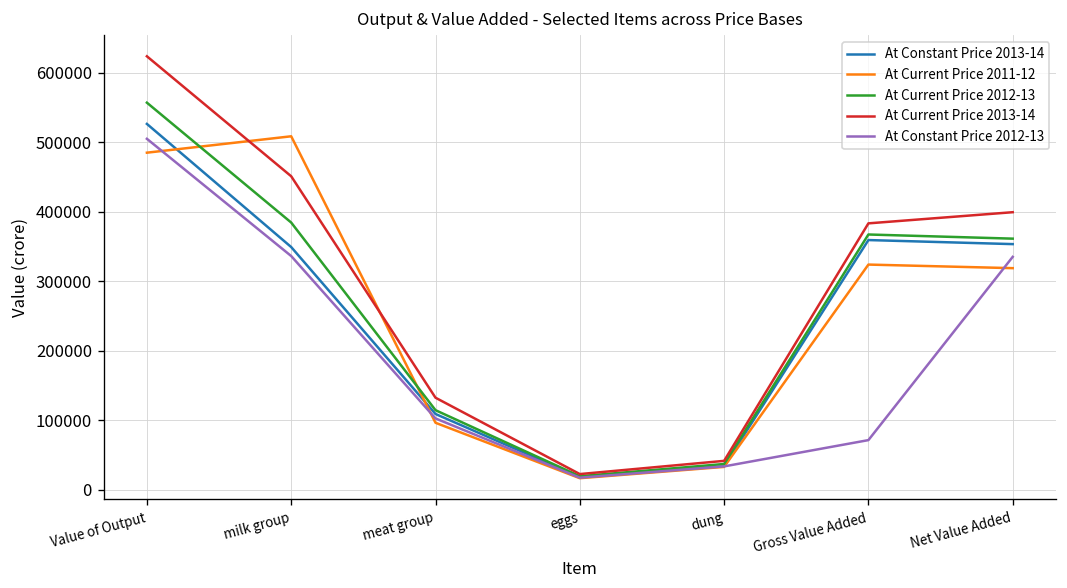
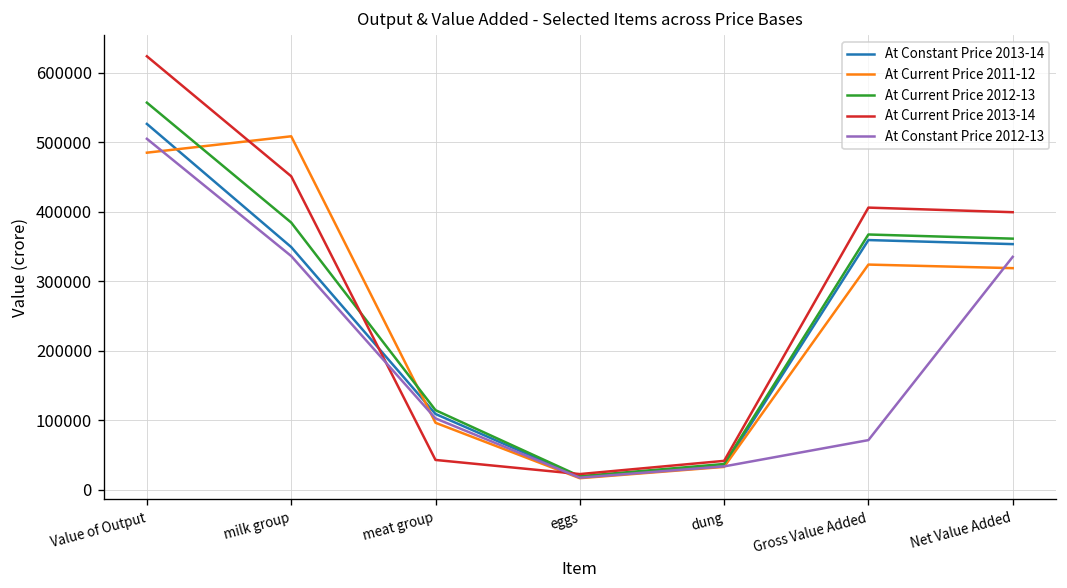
  {
    "At Constant Price 2013-14": {
      "Value of Output": 530000,
      "milk group": 350000,
      "meat group": 110000,
      "Gross Value Added": 360000,
      "Net Value Added": 350000
    },
    "At Current Price 2011-12": {
      "Value of Output": 490000,
      "milk group": 510000,
      "meat group": 100000,
      "Gross Value Added": 320000,
      "Net Value Added": 320000
    },
    "At Current Price 2012-13": {
      "Value of Output": 560000,
      "milk group": 380000,
      "meat group": 110000,
      "Gross Value Added": 370000,
      "Net Value Added": 360000
    },
    "At Current Price 2013-14": {
      "Value of Output": 620000,
      "milk group": 450000,
-     "meat group": 130000,
+     "meat group": 40000,
      "dung": 40000,
-     "Gross Value Added": 380000,
+     "Gross Value Added": 410000,
      "Net Value Added": 400000
    },
    "At Constant Price 2012-13": {
      "Value of Output": 510000,
      "milk group": 340000,
      "meat group": 100000,
      "Gross Value Added": 70000,
      "Net Value Added": 340000
    }
  }
